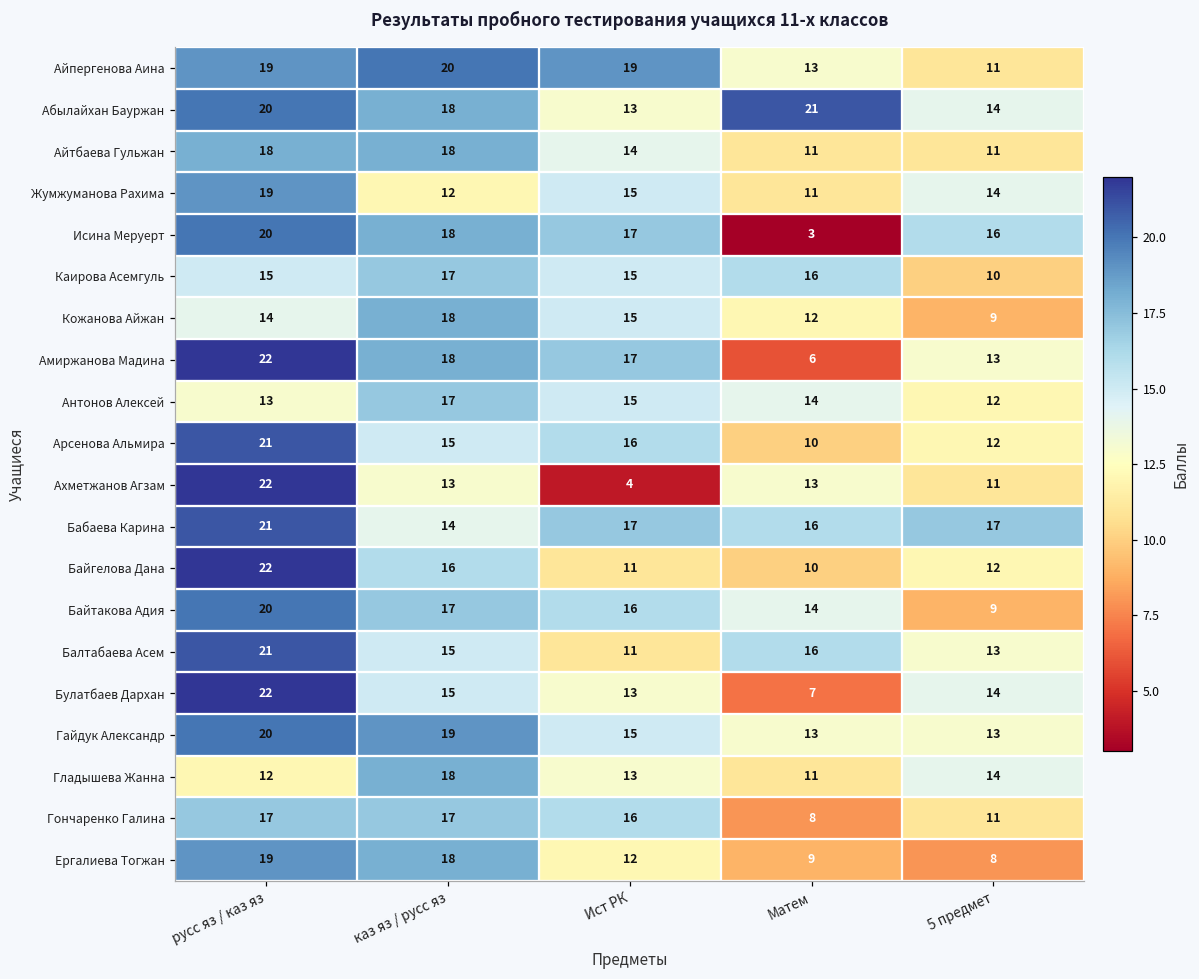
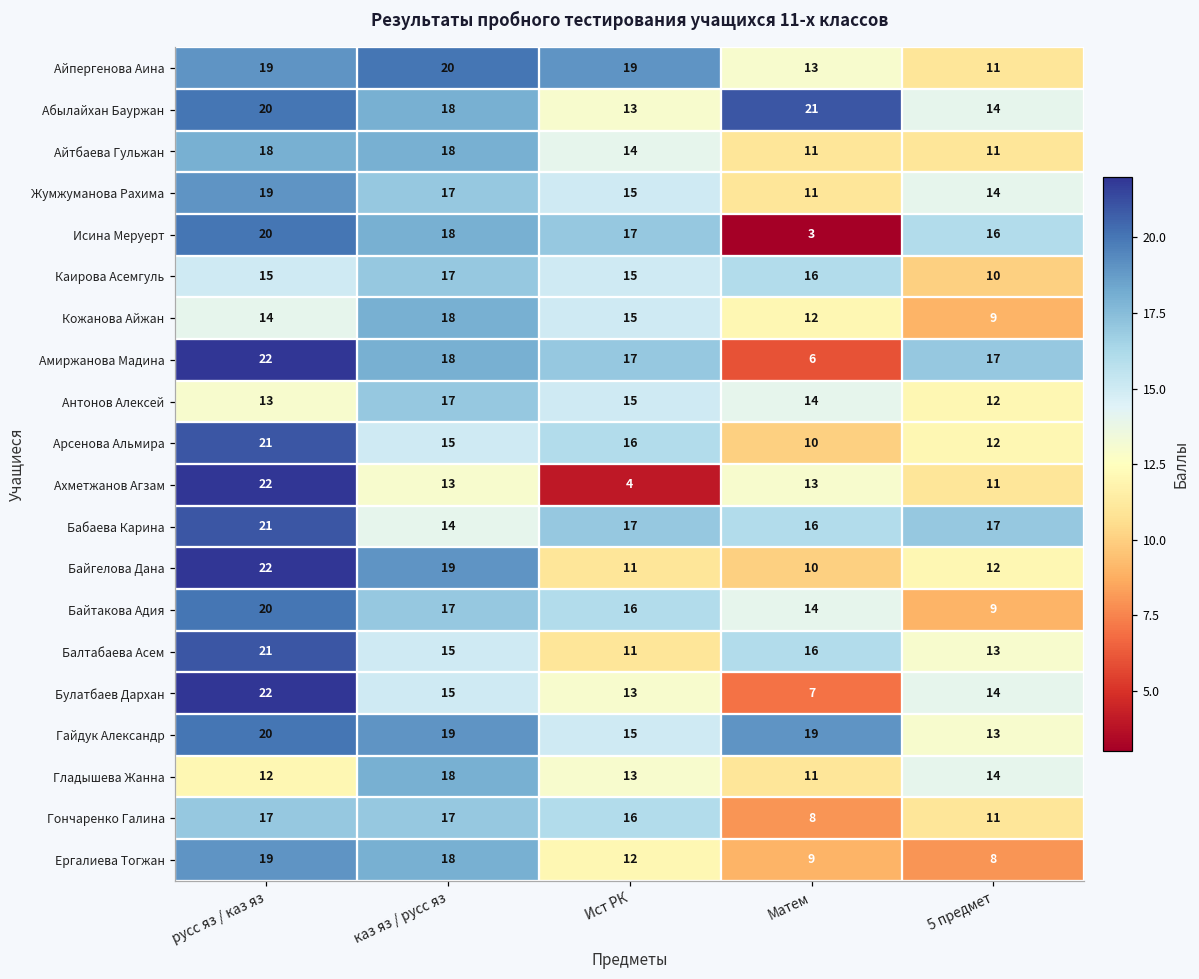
  {
    "Айпергенова Аина": {
      "русс яз / каз яз": 19,
      "каз яз / русс яз": 20,
      "Ист РК": 19,
      "Матем": 13,
      "5 предмет": 11
    },
    "Абылайхан Бауржан": {
      "русс яз / каз яз": 20,
      "каз яз / русс яз": 18,
      "Ист РК": 13,
      "Матем": 21,
      "5 предмет": 14
    },
    "Айтбаева Гульжан": {
      "русс яз / каз яз": 18,
      "каз яз / русс яз": 18,
      "Ист РК": 14,
      "Матем": 11,
      "5 предмет": 11
    },
    "Жумжуманова Рахима": {
      "русс яз / каз яз": 19,
-     "каз яз / русс яз": 12,
+     "каз яз / русс яз": 17,
      "Ист РК": 15,
      "Матем": 11,
      "5 предмет": 14
    },
    "Исина Меруерт": {
      "русс яз / каз яз": 20,
      "каз яз / русс яз": 18,
      "Ист РК": 17,
      "Матем": 3,
      "5 предмет": 16
    },
    "Каирова Асемгуль": {
      "русс яз / каз яз": 15,
      "каз яз / русс яз": 17,
      "Ист РК": 15,
      "Матем": 16,
      "5 предмет": 10
    },
    "Кожанова Айжан": {
      "русс яз / каз яз": 14,
      "каз яз / русс яз": 18,
      "Ист РК": 15,
      "Матем": 12,
      "5 предмет": 9
    },
    "Амиржанова Мадина": {
      "русс яз / каз яз": 22,
      "каз яз / русс яз": 18,
      "Ист РК": 17,
      "Матем": 6,
-     "5 предмет": 13
+     "5 предмет": 17
    },
    "Антонов Алексей": {
      "русс яз / каз яз": 13,
      "каз яз / русс яз": 17,
      "Ист РК": 15,
      "Матем": 14,
      "5 предмет": 12
    },
    "Арсенова Альмира": {
      "русс яз / каз яз": 21,
      "каз яз / русс яз": 15,
      "Ист РК": 16,
      "Матем": 10,
      "5 предмет": 12
    },
    "Ахметжанов Агзам": {
      "русс яз / каз яз": 22,
      "каз яз / русс яз": 13,
      "Ист РК": 4,
      "Матем": 13,
      "5 предмет": 11
    },
    "Бабаева Карина": {
      "русс яз / каз яз": 21,
      "каз яз / русс яз": 14,
      "Ист РК": 17,
      "Матем": 16,
      "5 предмет": 17
    },
    "Байгелова Дана": {
      "русс яз / каз яз": 22,
-     "каз яз / русс яз": 16,
+     "каз яз / русс яз": 19,
      "Ист РК": 11,
      "Матем": 10,
      "5 предмет": 12
    },
    "Байтакова Адия": {
      "русс яз / каз яз": 20,
      "каз яз / русс яз": 17,
      "Ист РК": 16,
      "Матем": 14,
      "5 предмет": 9
    },
    "Балтабаева Асем": {
      "русс яз / каз яз": 21,
      "каз яз / русс яз": 15,
      "Ист РК": 11,
      "Матем": 16,
      "5 предмет": 13
    },
    "Булатбаев Дархан": {
      "русс яз / каз яз": 22,
      "каз яз / русс яз": 15,
      "Ист РК": 13,
      "Матем": 7,
      "5 предмет": 14
    },
    "Гайдук Александр": {
      "русс яз / каз яз": 20,
      "каз яз / русс яз": 19,
      "Ист РК": 15,
-     "Матем": 13,
+     "Матем": 19,
      "5 предмет": 13
    },
    "Гладышева Жанна": {
      "русс яз / каз яз": 12,
      "каз яз / русс яз": 18,
      "Ист РК": 13,
      "Матем": 11,
      "5 предмет": 14
    },
    "Гончаренко Галина": {
      "русс яз / каз яз": 17,
      "каз яз / русс яз": 17,
      "Ист РК": 16,
      "Матем": 8,
      "5 предмет": 11
    },
    "Ергалиева Тогжан": {
      "русс яз / каз яз": 19,
      "каз яз / русс яз": 18,
      "Ист РК": 12,
      "Матем": 9,
      "5 предмет": 8
    }
  }
